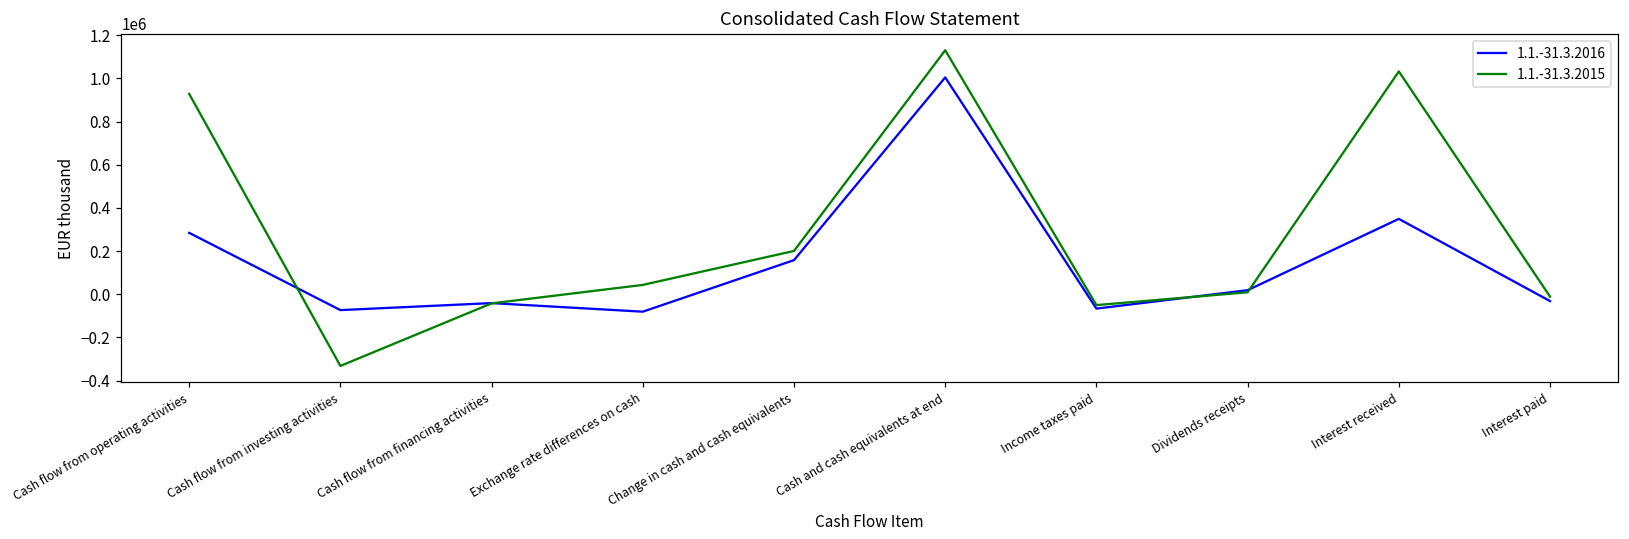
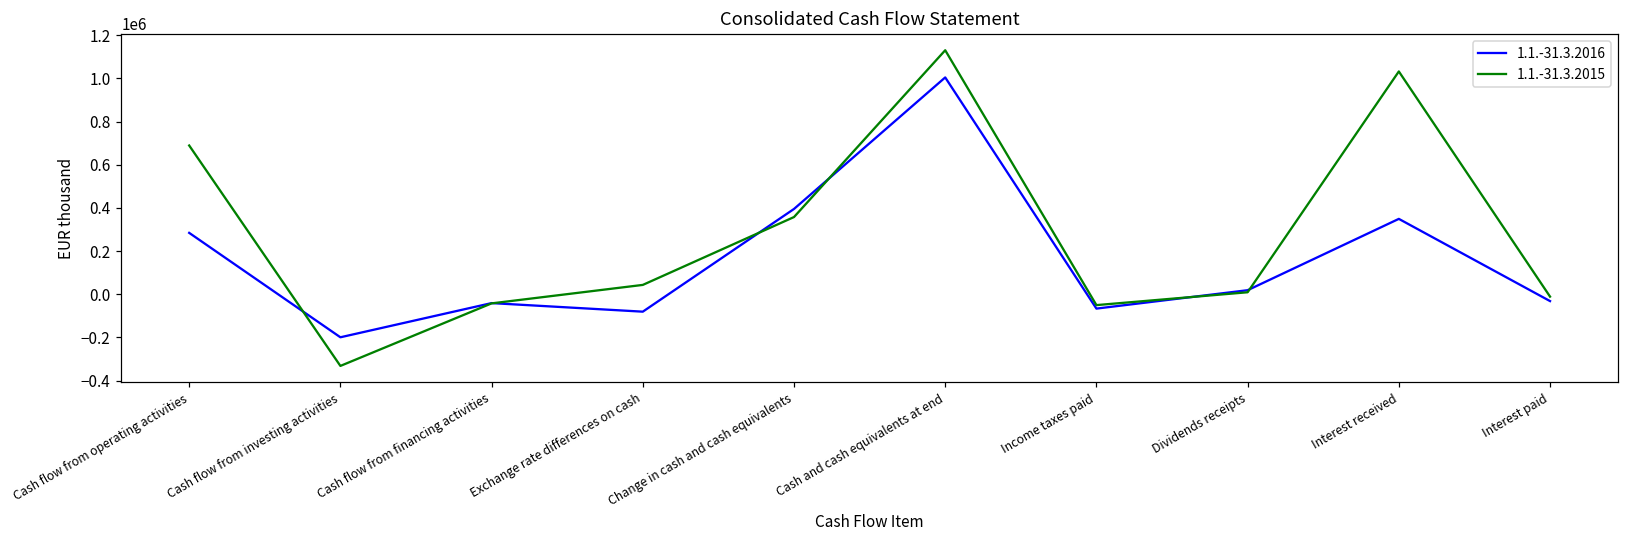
  {
    "1.1.-31.3.2016": {
      "Cash flow from operating activities": 280000,
-     "Cash flow from investing activities": -70000,
+     "Cash flow from investing activities": -200000,
      "Exchange rate differences on cash": -80000,
-     "Change in cash and cash equivalents": 160000,
+     "Change in cash and cash equivalents": 400000,
      "Cash and cash equivalents at end": 1000000,
      "Income taxes paid": -70000,
      "Interest received": 350000,
      "Interest paid": -30000
    },
    "1.1.-31.3.2015": {
-     "Cash flow from operating activities": 930000,
+     "Cash flow from operating activities": 690000,
      "Cash flow from investing activities": -330000,
      "Exchange rate differences on cash": 40000,
-     "Change in cash and cash equivalents": 200000,
+     "Change in cash and cash equivalents": 360000,
      "Cash and cash equivalents at end": 1130000,
      "Income taxes paid": -50000,
      "Interest received": 1030000,
      "Interest paid": -10000
    }
  }
